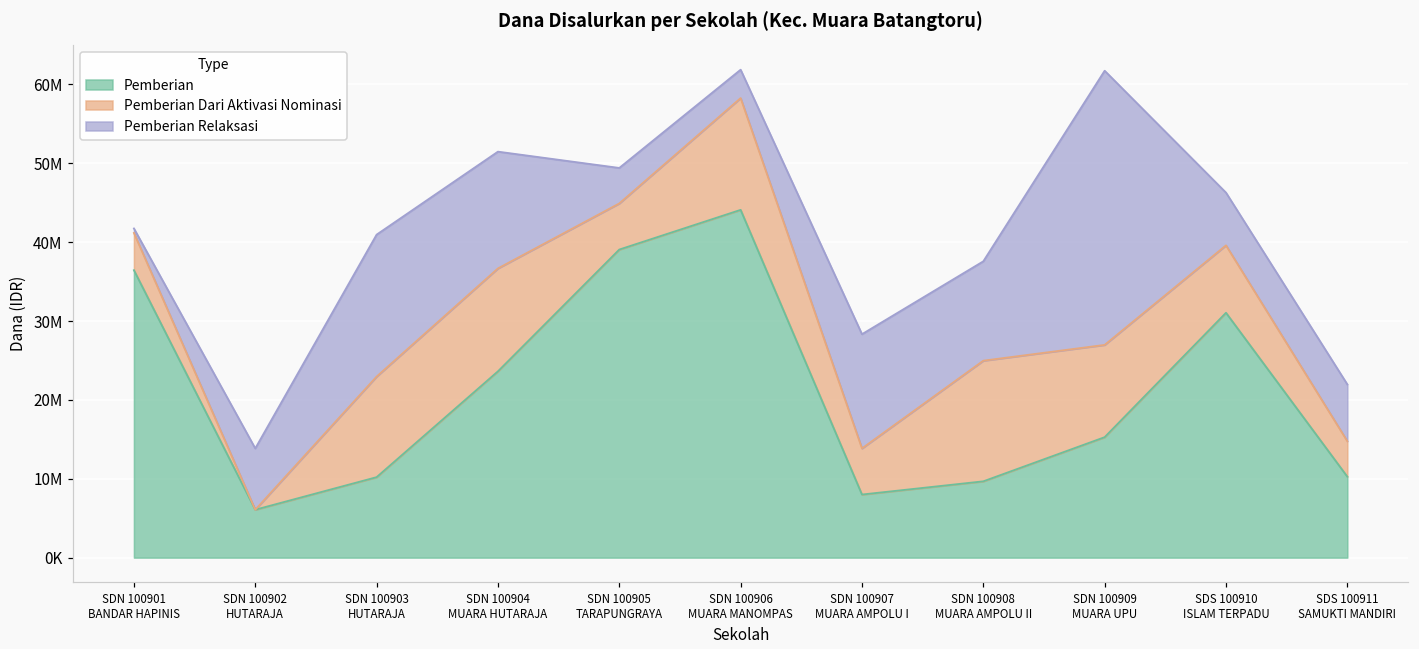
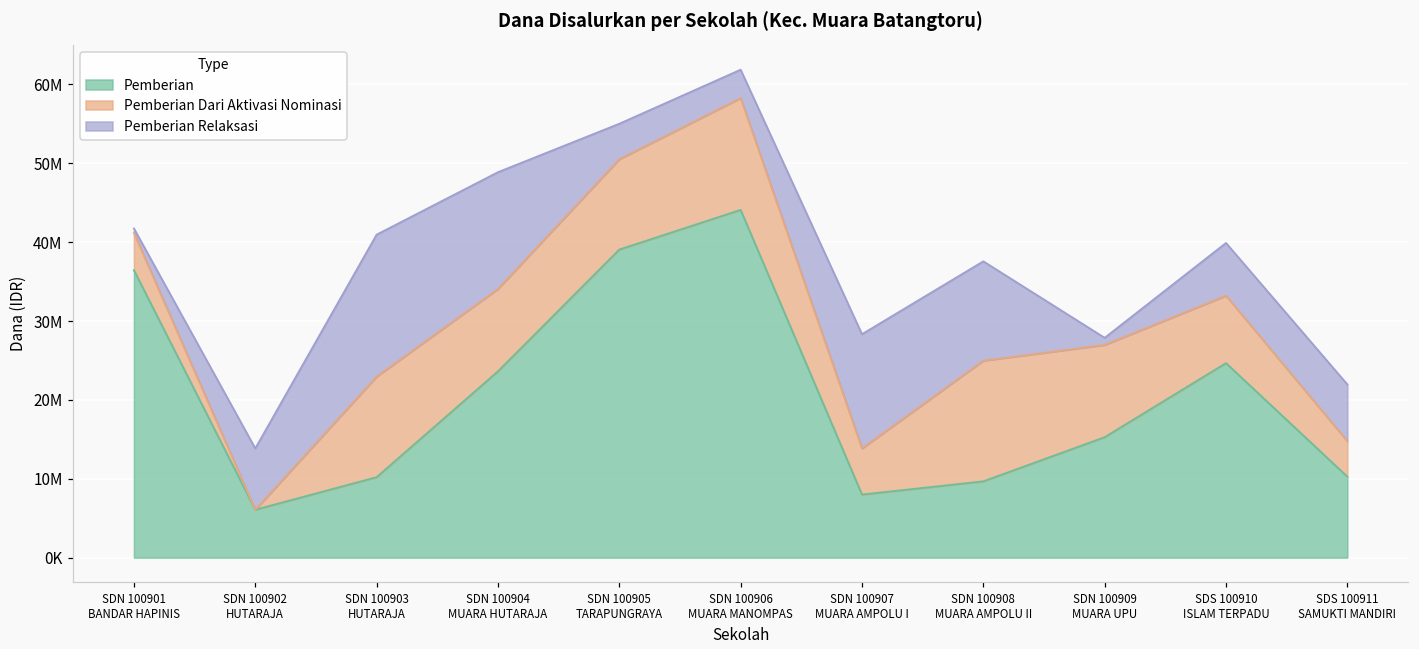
  {
    "Pemberian": {
      "SDN 100901 BANDAR HAPINIS": 36000000,
      "SDN 100903 HUTARAJA": 10000000,
      "SDN 100904 MUARA HUTARAJA": 24000000,
      "SDN 100905 TARAPUNGRAYA": 39000000,
      "SDN 100906 MUARA MANOMPAS": 44000000,
      "SDN 100907 MUARA AMPOLU I": 8000000,
      "SDN 100908 MUARA AMPOLU II": 10000000,
      "SDN 100909 MUARA UPU": 15000000,
-     "SDS 100910 ISLAM TERPADU": 31000000,
+     "SDS 100910 ISLAM TERPADU": 25000000,
      "SDS 100911 SAMUKTI MANDIRI": 10000000
    },
    "Pemberian Dari Aktivasi Nominasi": {
      "SDN 100901 BANDAR HAPINIS": 5000000,
      "SDN 100903 HUTARAJA": 13000000,
-     "SDN 100904 MUARA HUTARAJA": 13000000,
-     "SDN 100905 TARAPUNGRAYA": 6000000,
+     "SDN 100904 MUARA HUTARAJA": 10000000,
+     "SDN 100905 TARAPUNGRAYA": 11000000,
      "SDN 100906 MUARA MANOMPAS": 14000000,
      "SDN 100907 MUARA AMPOLU I": 6000000,
      "SDN 100908 MUARA AMPOLU II": 15000000,
      "SDN 100909 MUARA UPU": 12000000,
      "SDS 100910 ISLAM TERPADU": 9000000,
      "SDS 100911 SAMUKTI MANDIRI": 5000000
    },
    "Pemberian Relaksasi": {
      "SDN 100901 BANDAR HAPINIS": 1000000,
      "SDN 100902 HUTARAJA": 8000000,
      "SDN 100903 HUTARAJA": 18000000,
      "SDN 100904 MUARA HUTARAJA": 15000000,
      "SDN 100905 TARAPUNGRAYA": 5000000,
      "SDN 100906 MUARA MANOMPAS": 4000000,
      "SDN 100907 MUARA AMPOLU I": 14000000,
      "SDN 100908 MUARA AMPOLU II": 13000000,
-     "SDN 100909 MUARA UPU": 35000000,
+     "SDN 100909 MUARA UPU": 1000000,
      "SDS 100910 ISLAM TERPADU": 7000000,
      "SDS 100911 SAMUKTI MANDIRI": 7000000
    }
  }
